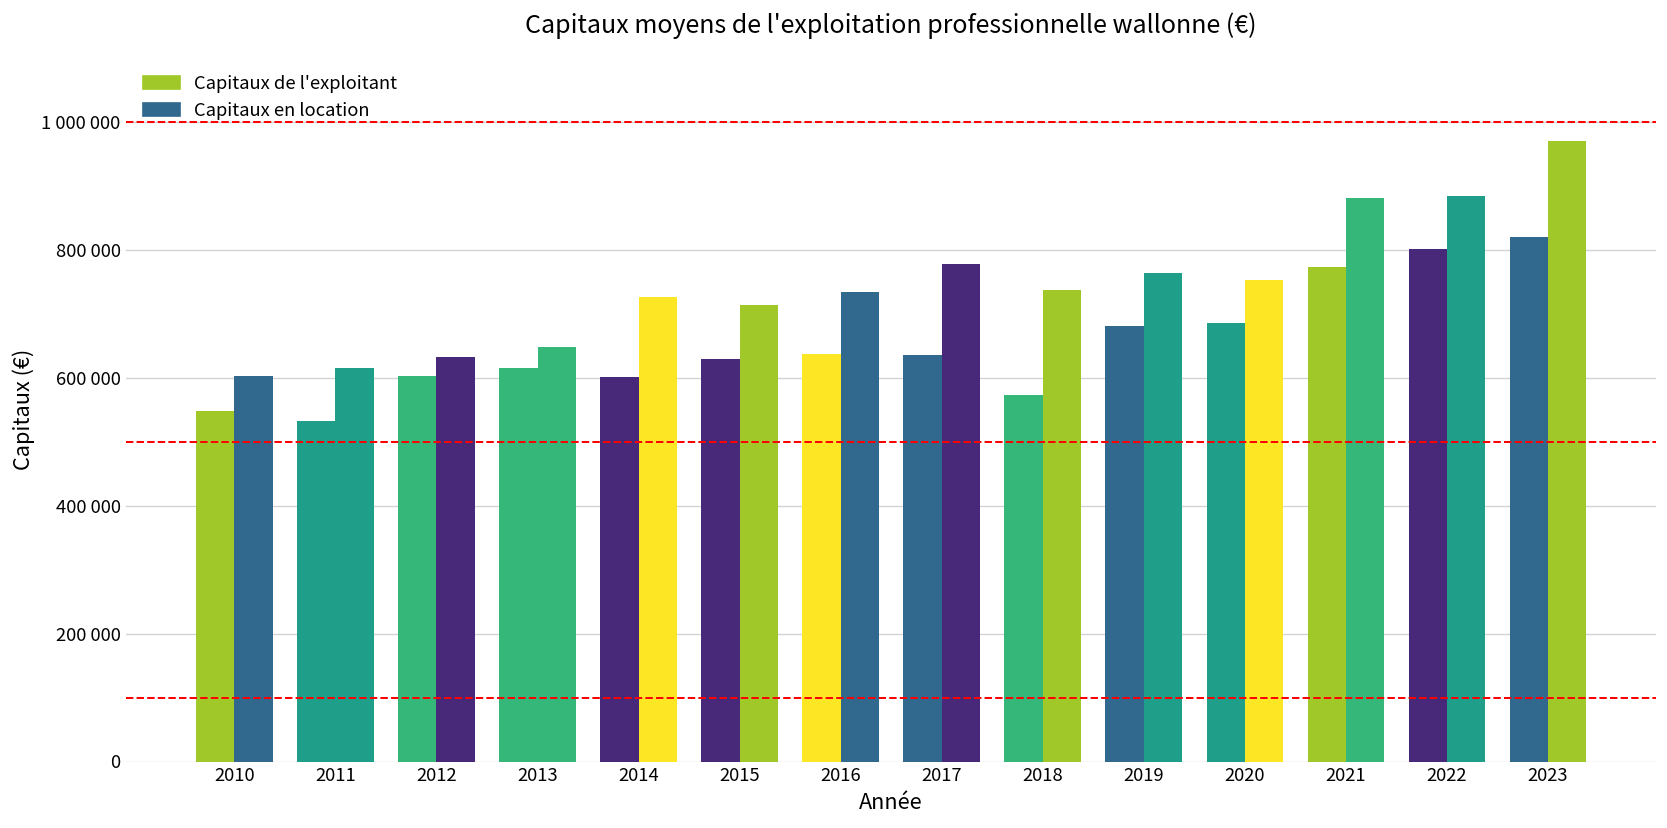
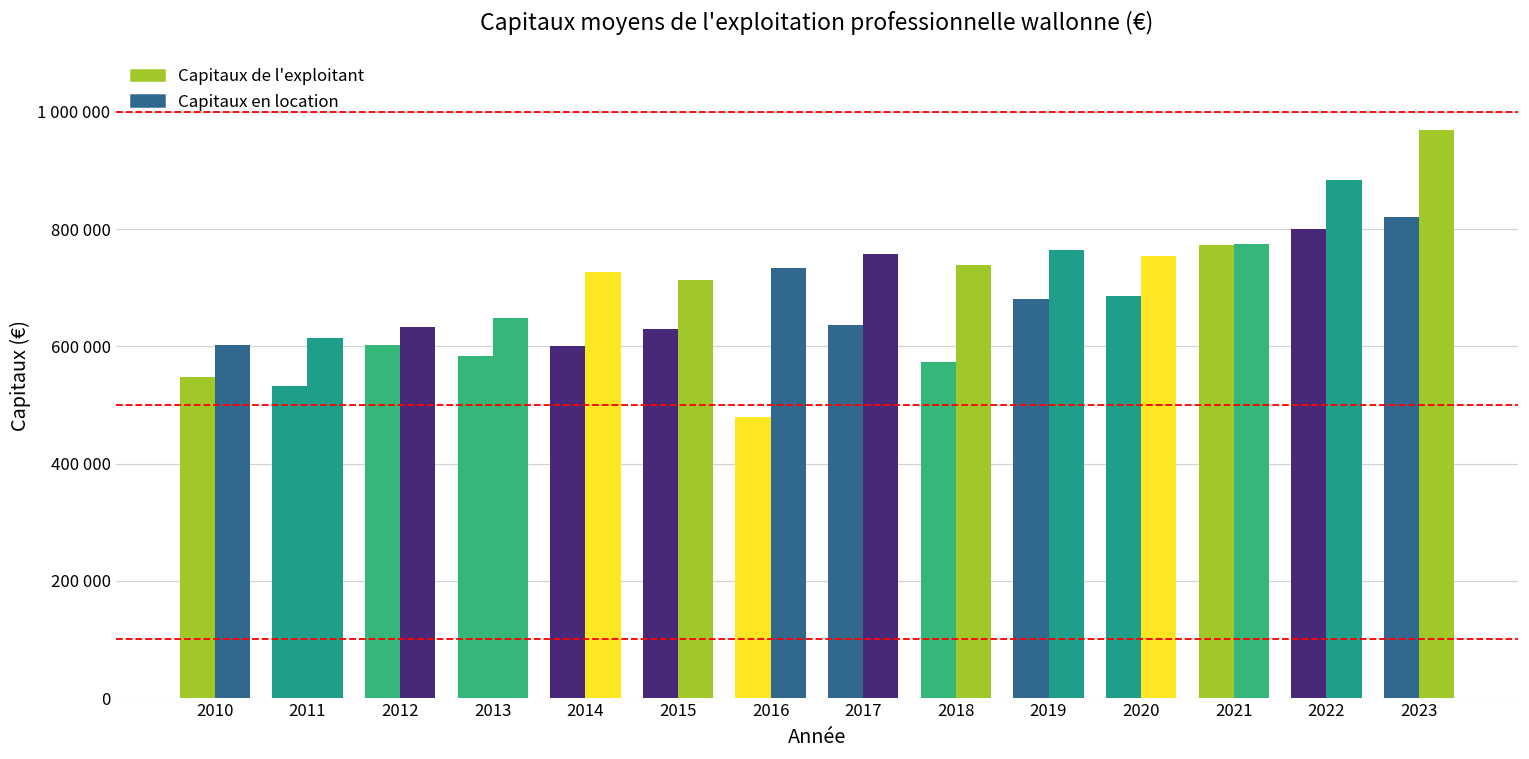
  {
    "Capitaux de l'exploitant": {
      "2010": 550000,
      "2011": 530000,
      "2012": 600000,
-     "2013": 610000,
+     "2013": 580000,
      "2014": 600000,
      "2015": 630000,
-     "2016": 640000,
+     "2016": 480000,
      "2017": 640000,
      "2018": 570000,
      "2019": 680000,
      "2020": 690000,
      "2021": 770000,
      "2022": 800000,
      "2023": 820000
    },
    "Capitaux en location": {
      "2010": 600000,
      "2011": 610000,
      "2012": 630000,
      "2013": 650000,
      "2014": 730000,
      "2015": 710000,
      "2016": 730000,
-     "2017": 780000,
+     "2017": 760000,
      "2018": 740000,
      "2019": 760000,
      "2020": 750000,
-     "2021": 880000,
+     "2021": 770000,
      "2022": 880000,
      "2023": 970000
    }
  }
